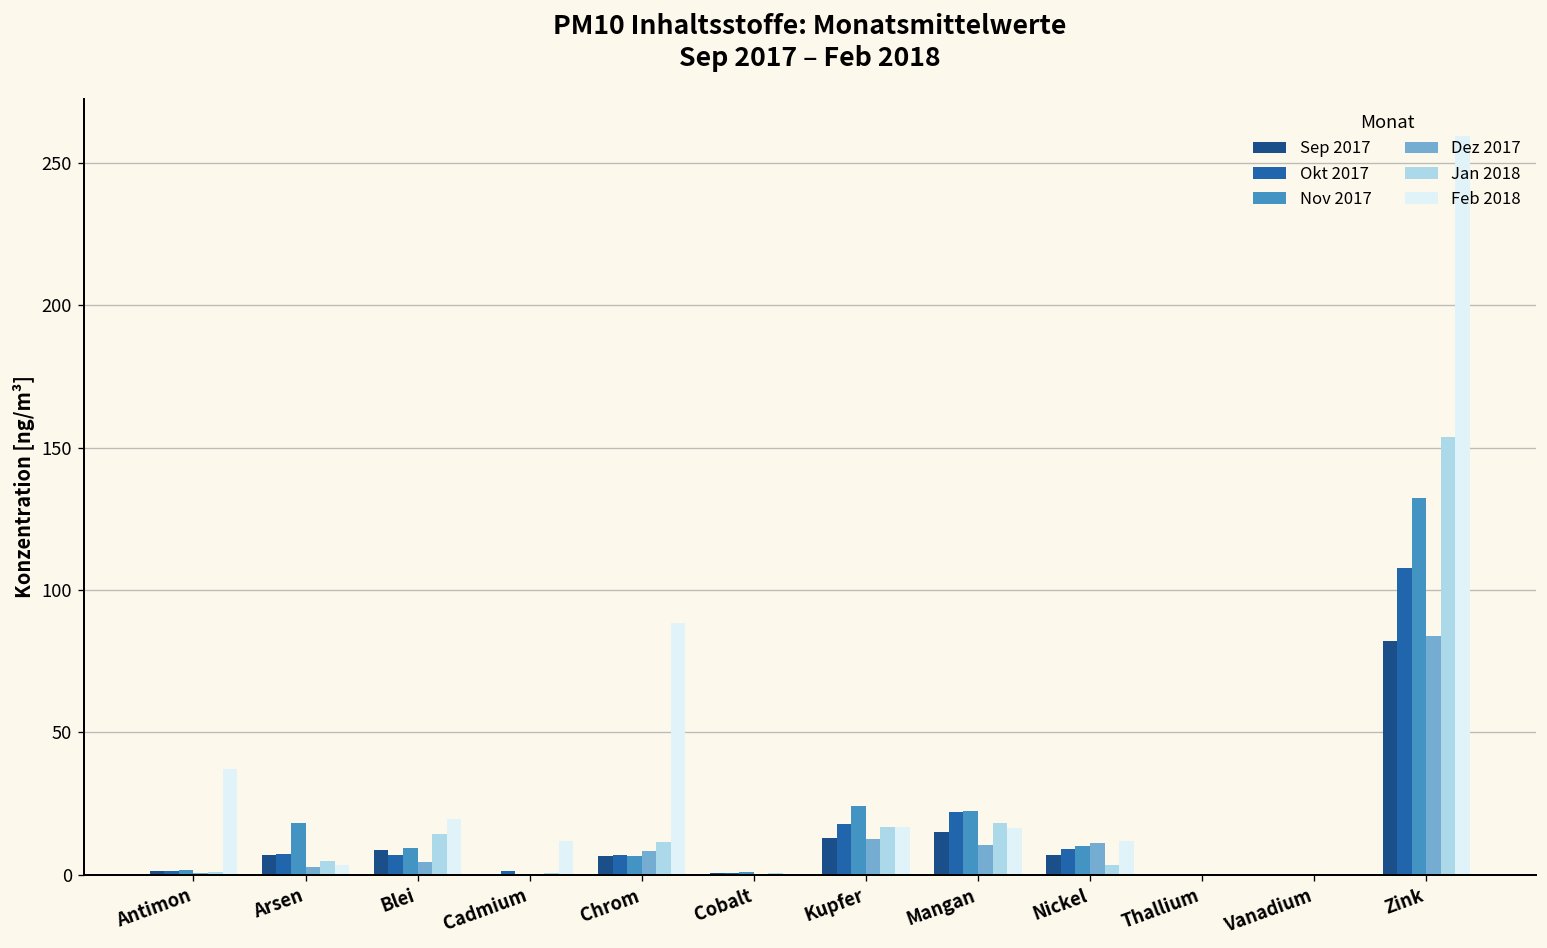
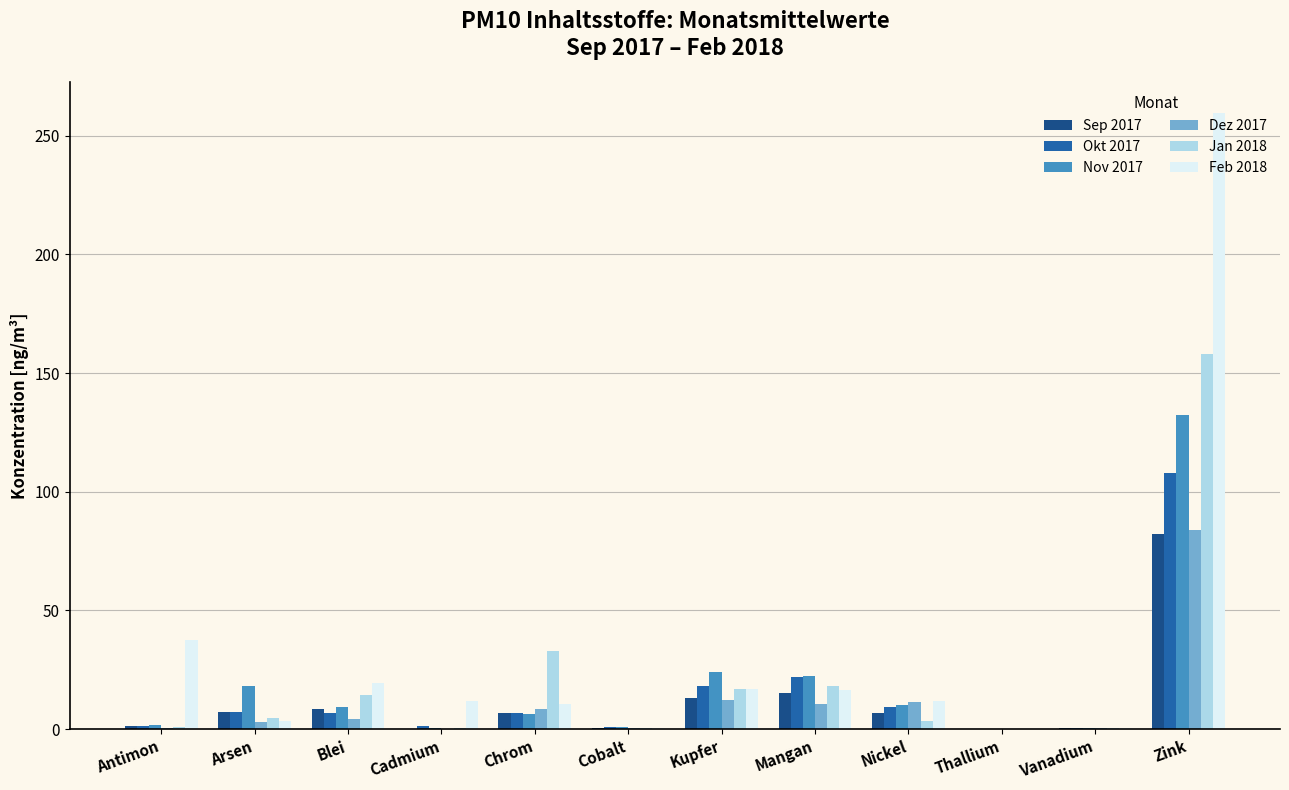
  {
    "Jan 2018": {
      "Arsen": 5,
      "Blei": 14,
-     "Chrom": 11,
+     "Chrom": 33,
      "Kupfer": 17,
      "Mangan": 18,
      "Nickel": 4,
-     "Zink": 154
+     "Zink": 158
    },
    "Feb 2018": {
      "Antimon": 37,
      "Arsen": 3,
      "Blei": 20,
      "Cadmium": 12,
-     "Chrom": 88,
+     "Chrom": 11,
      "Kupfer": 17,
      "Mangan": 16,
      "Nickel": 12,
      "Zink": 260
    }
  }
